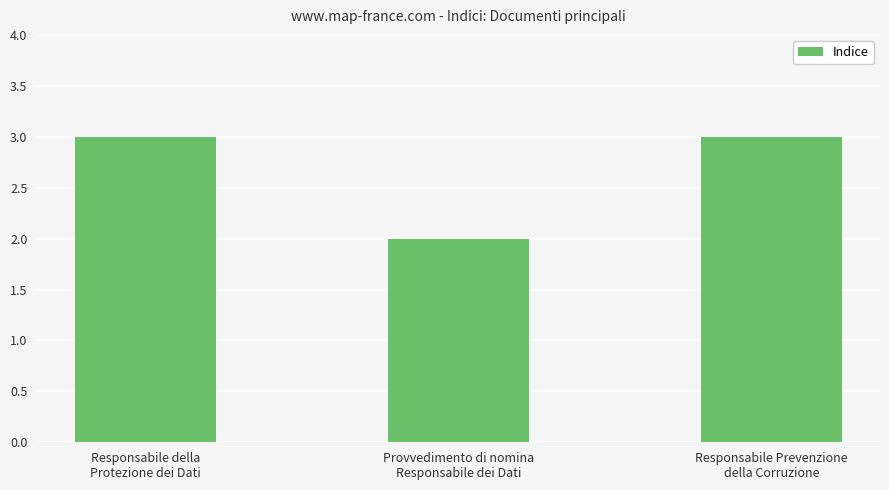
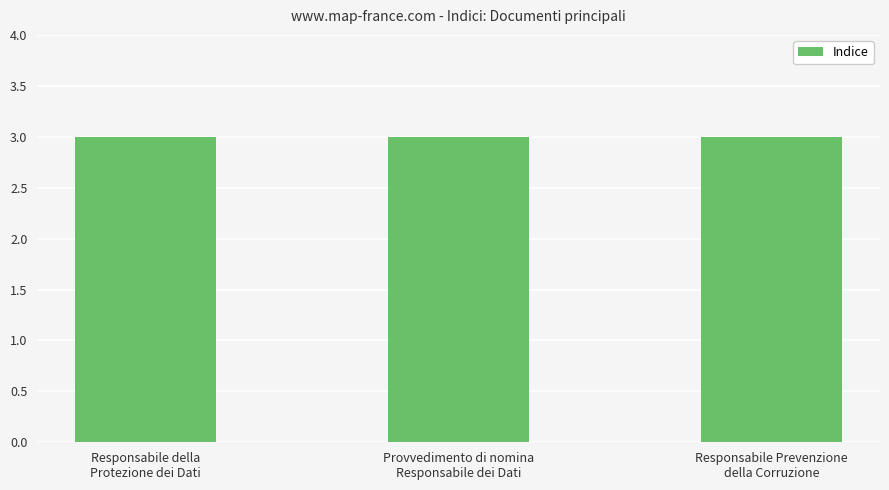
  {
    "Responsabile della Protezione dei Dati": 3,
-   "Provvedimento di nomina Responsabile dei Dati": 2,
+   "Provvedimento di nomina Responsabile dei Dati": 3,
    "Responsabile Prevenzione della Corruzione": 3
  }
